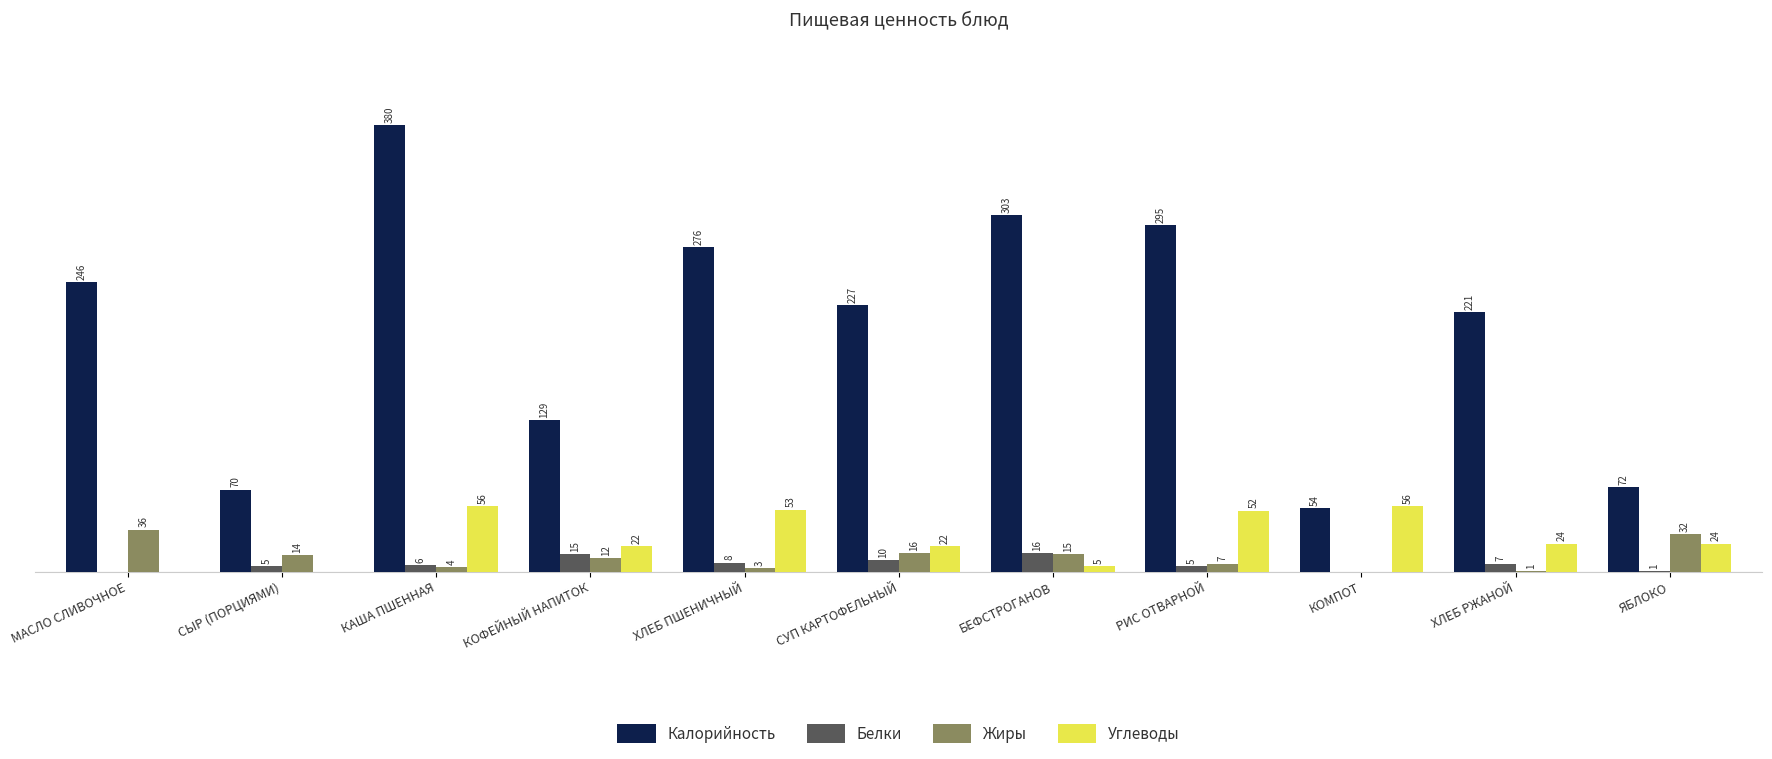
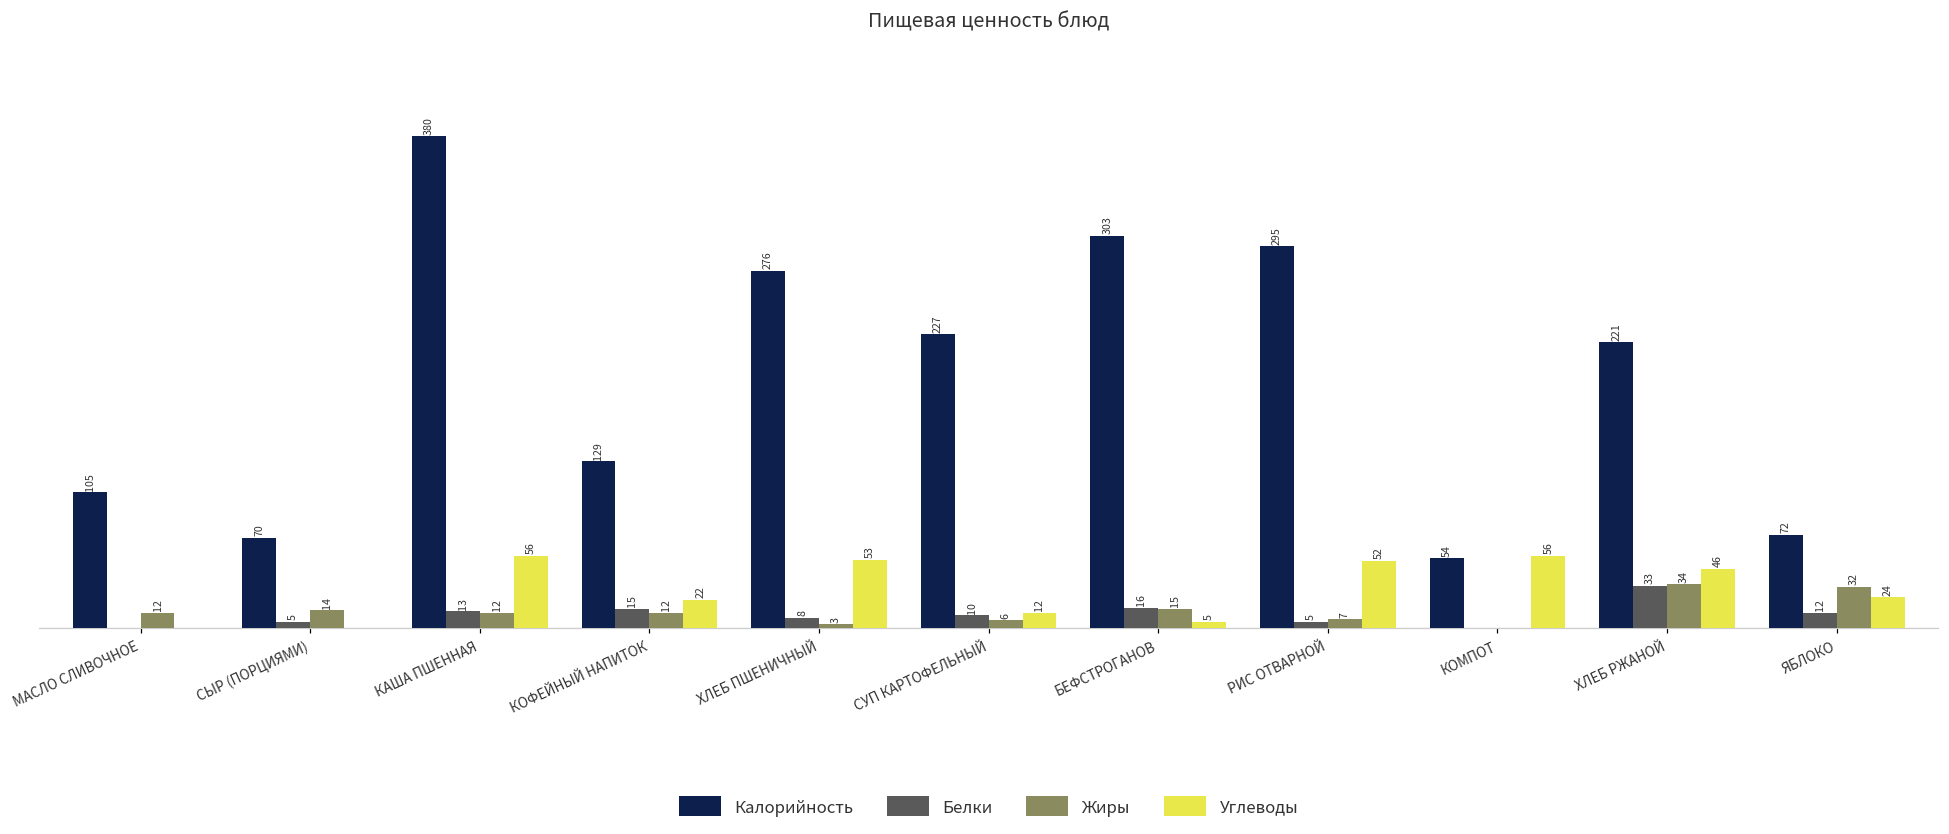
  {
    "Калорийность": {
-     "МАСЛО СЛИВОЧНОЕ": 246,
+     "МАСЛО СЛИВОЧНОЕ": 105,
      "СЫР (ПОРЦИЯМИ)": 70,
      "КАША ПШЕННАЯ": 380,
      "КОФЕЙНЫЙ НАПИТОК": 129,
      "ХЛЕБ ПШЕНИЧНЫЙ": 276,
      "СУП КАРТОФЕЛЬНЫЙ": 227,
      "БЕФСТРОГАНОВ": 303,
      "РИС ОТВАРНОЙ": 295,
      "КОМПОТ": 54,
      "ХЛЕБ РЖАНОЙ": 221,
      "ЯБЛОКО": 72
    },
    "Белки": {
      "СЫР (ПОРЦИЯМИ)": 5,
-     "КАША ПШЕННАЯ": 6,
+     "КАША ПШЕННАЯ": 13,
      "КОФЕЙНЫЙ НАПИТОК": 15,
      "ХЛЕБ ПШЕНИЧНЫЙ": 8,
      "СУП КАРТОФЕЛЬНЫЙ": 10,
      "БЕФСТРОГАНОВ": 16,
      "РИС ОТВАРНОЙ": 5,
-     "ХЛЕБ РЖАНОЙ": 7,
-     "ЯБЛОКО": 1
+     "ХЛЕБ РЖАНОЙ": 33,
+     "ЯБЛОКО": 12
    },
    "Жиры": {
-     "МАСЛО СЛИВОЧНОЕ": 36,
+     "МАСЛО СЛИВОЧНОЕ": 12,
      "СЫР (ПОРЦИЯМИ)": 14,
-     "КАША ПШЕННАЯ": 4,
+     "КАША ПШЕННАЯ": 12,
      "КОФЕЙНЫЙ НАПИТОК": 12,
      "ХЛЕБ ПШЕНИЧНЫЙ": 3,
-     "СУП КАРТОФЕЛЬНЫЙ": 16,
+     "СУП КАРТОФЕЛЬНЫЙ": 6,
      "БЕФСТРОГАНОВ": 15,
      "РИС ОТВАРНОЙ": 7,
-     "ХЛЕБ РЖАНОЙ": 1,
+     "ХЛЕБ РЖАНОЙ": 34,
      "ЯБЛОКО": 32
    },
    "Углеводы": {
      "КАША ПШЕННАЯ": 56,
      "КОФЕЙНЫЙ НАПИТОК": 22,
      "ХЛЕБ ПШЕНИЧНЫЙ": 53,
-     "СУП КАРТОФЕЛЬНЫЙ": 22,
+     "СУП КАРТОФЕЛЬНЫЙ": 12,
      "БЕФСТРОГАНОВ": 5,
      "РИС ОТВАРНОЙ": 52,
      "КОМПОТ": 56,
-     "ХЛЕБ РЖАНОЙ": 24,
+     "ХЛЕБ РЖАНОЙ": 46,
      "ЯБЛОКО": 24
    }
  }
